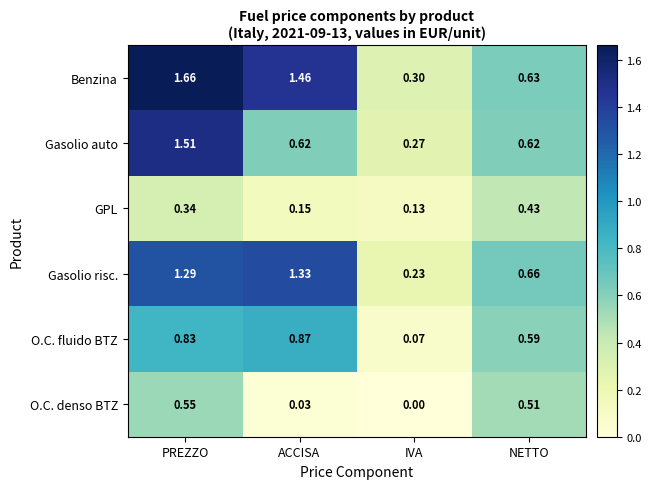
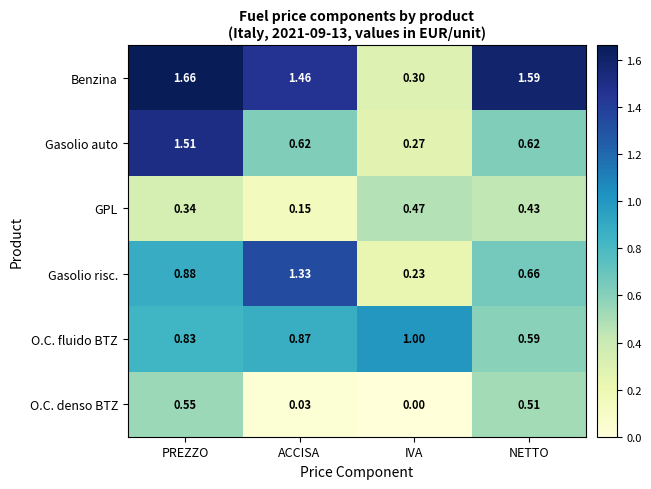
  {
    "Benzina": {
      "PREZZO": 1.66,
      "ACCISA": 1.46,
      "IVA": 0.30,
-     "NETTO": 0.63
+     "NETTO": 1.59
    },
    "Gasolio auto": {
      "PREZZO": 1.51,
      "ACCISA": 0.62,
      "IVA": 0.27,
      "NETTO": 0.62
    },
    "GPL": {
      "PREZZO": 0.34,
      "ACCISA": 0.15,
-     "IVA": 0.13,
+     "IVA": 0.47,
      "NETTO": 0.43
    },
    "Gasolio risc.": {
-     "PREZZO": 1.29,
+     "PREZZO": 0.88,
      "ACCISA": 1.33,
      "IVA": 0.23,
      "NETTO": 0.66
    },
    "O.C. fluido BTZ": {
      "PREZZO": 0.83,
      "ACCISA": 0.87,
-     "IVA": 0.07,
+     "IVA": 1.00,
      "NETTO": 0.59
    },
    "O.C. denso BTZ": {
      "PREZZO": 0.55,
      "ACCISA": 0.03,
      "IVA": 0.00,
      "NETTO": 0.51
    }
  }
